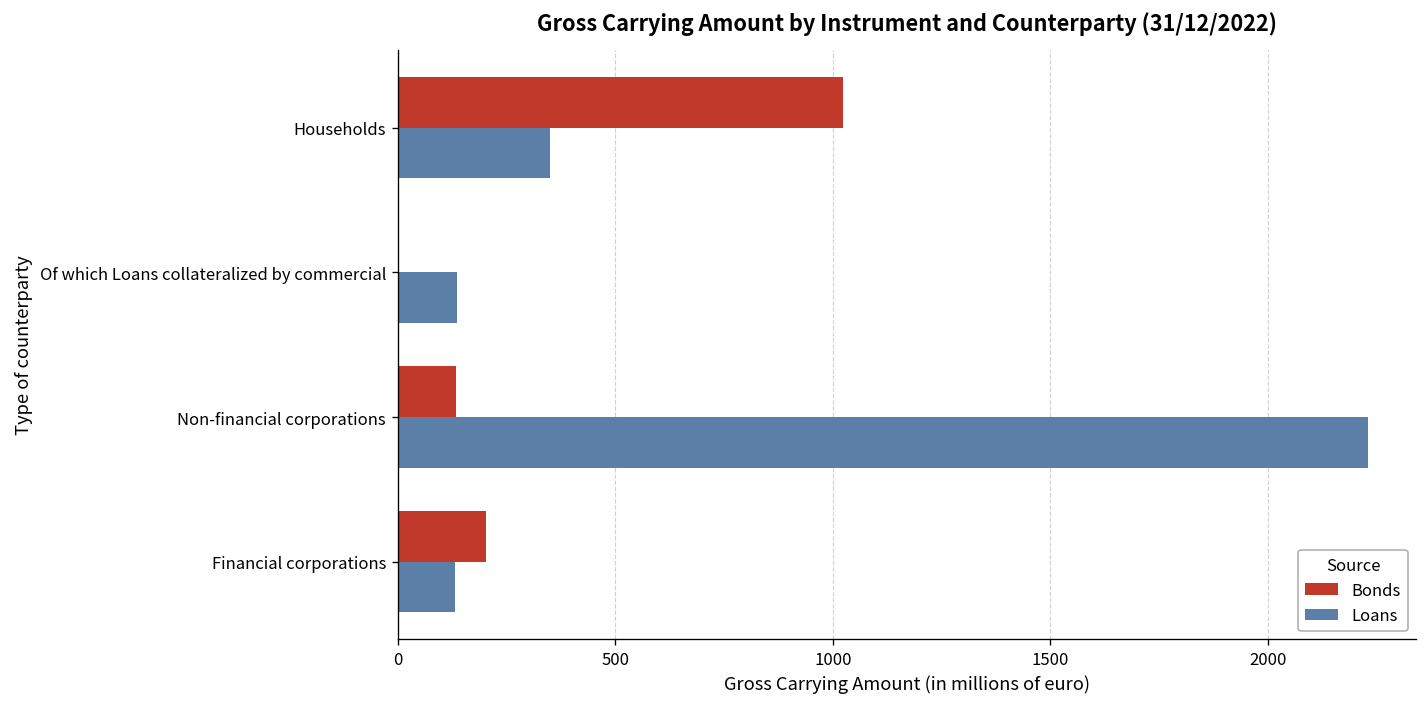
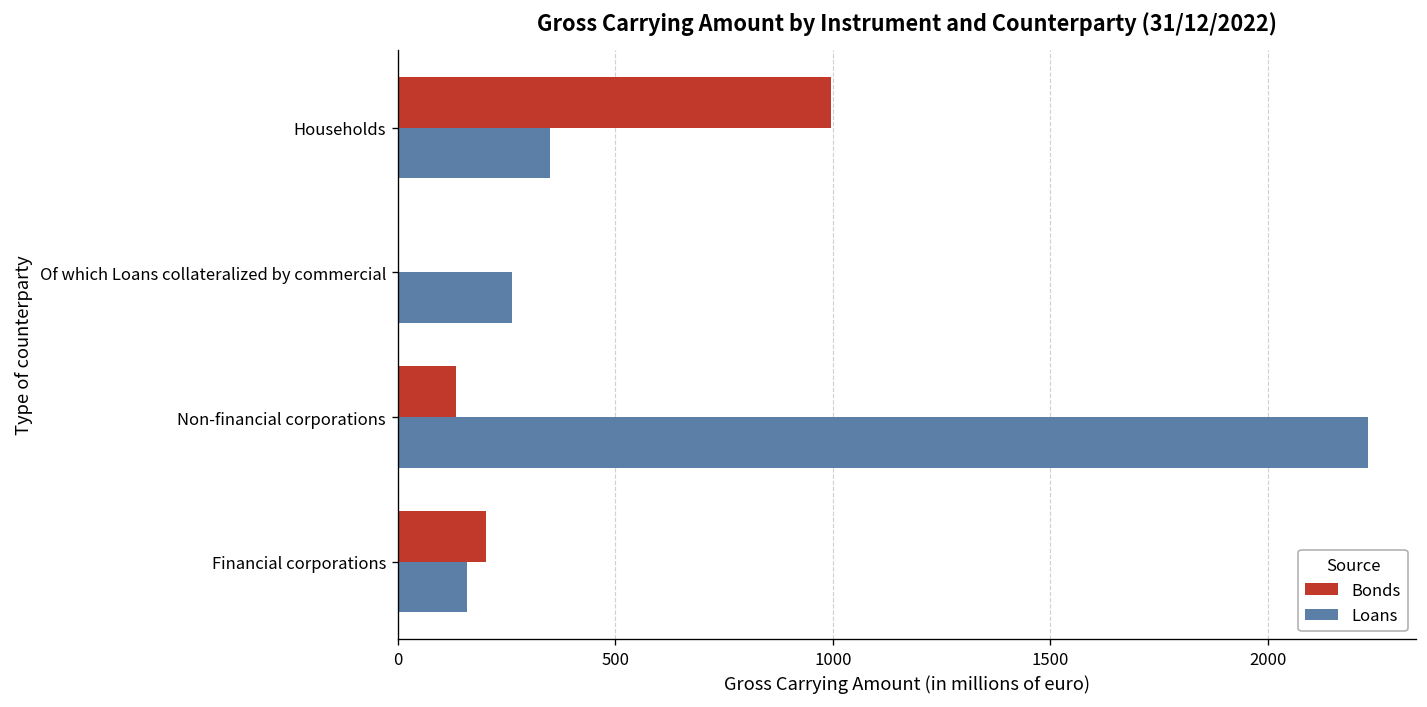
  {
    "Bonds": {
-     "Households": 1020,
+     "Households": 1000,
      "Non-financial corporations": 130,
      "Financial corporations": 200
    },
    "Loans": {
      "Households": 350,
-     "Of which Loans collateralized by commercial": 140,
+     "Of which Loans collateralized by commercial": 260,
      "Non-financial corporations": 2230,
-     "Financial corporations": 130
+     "Financial corporations": 160
    }
  }
